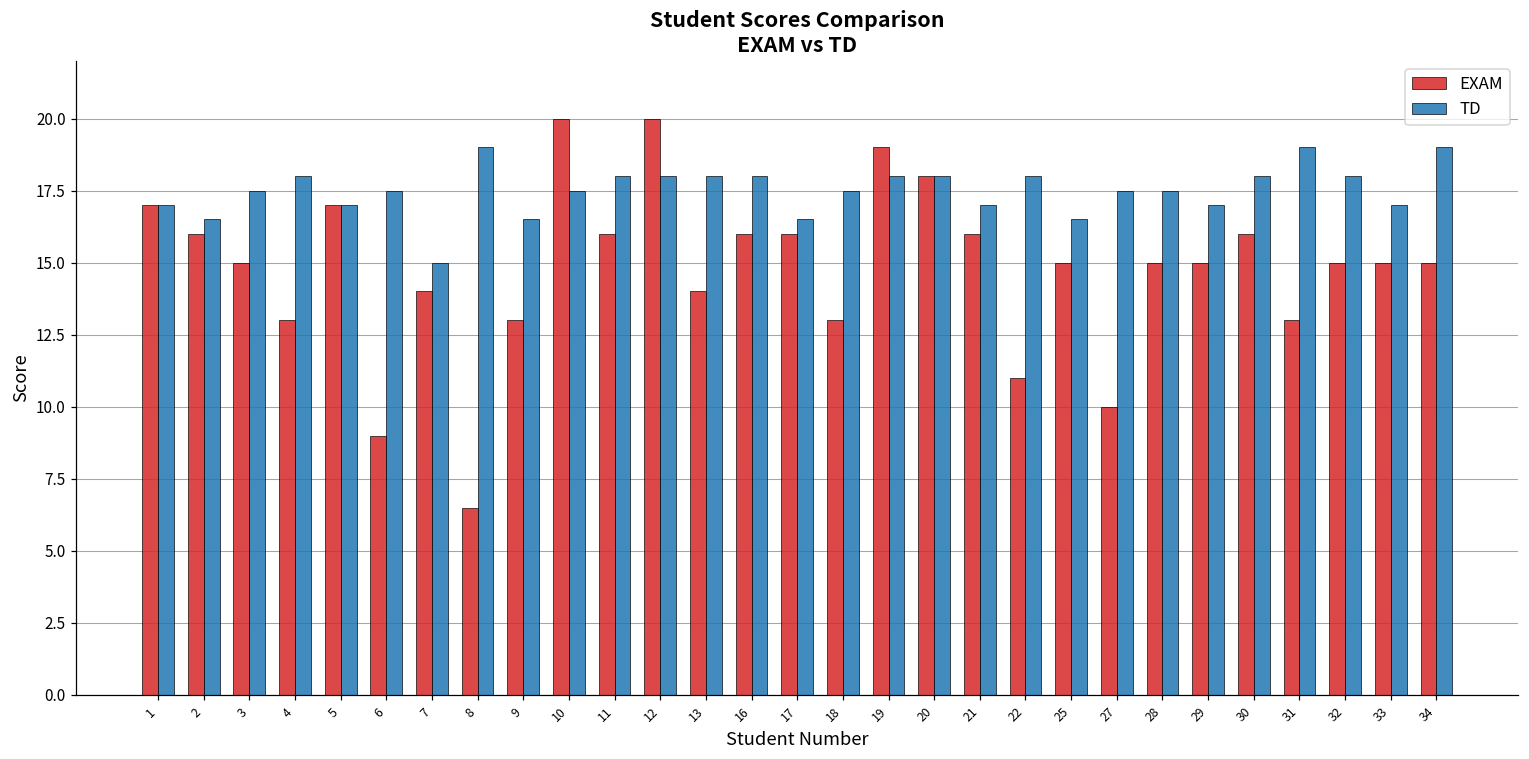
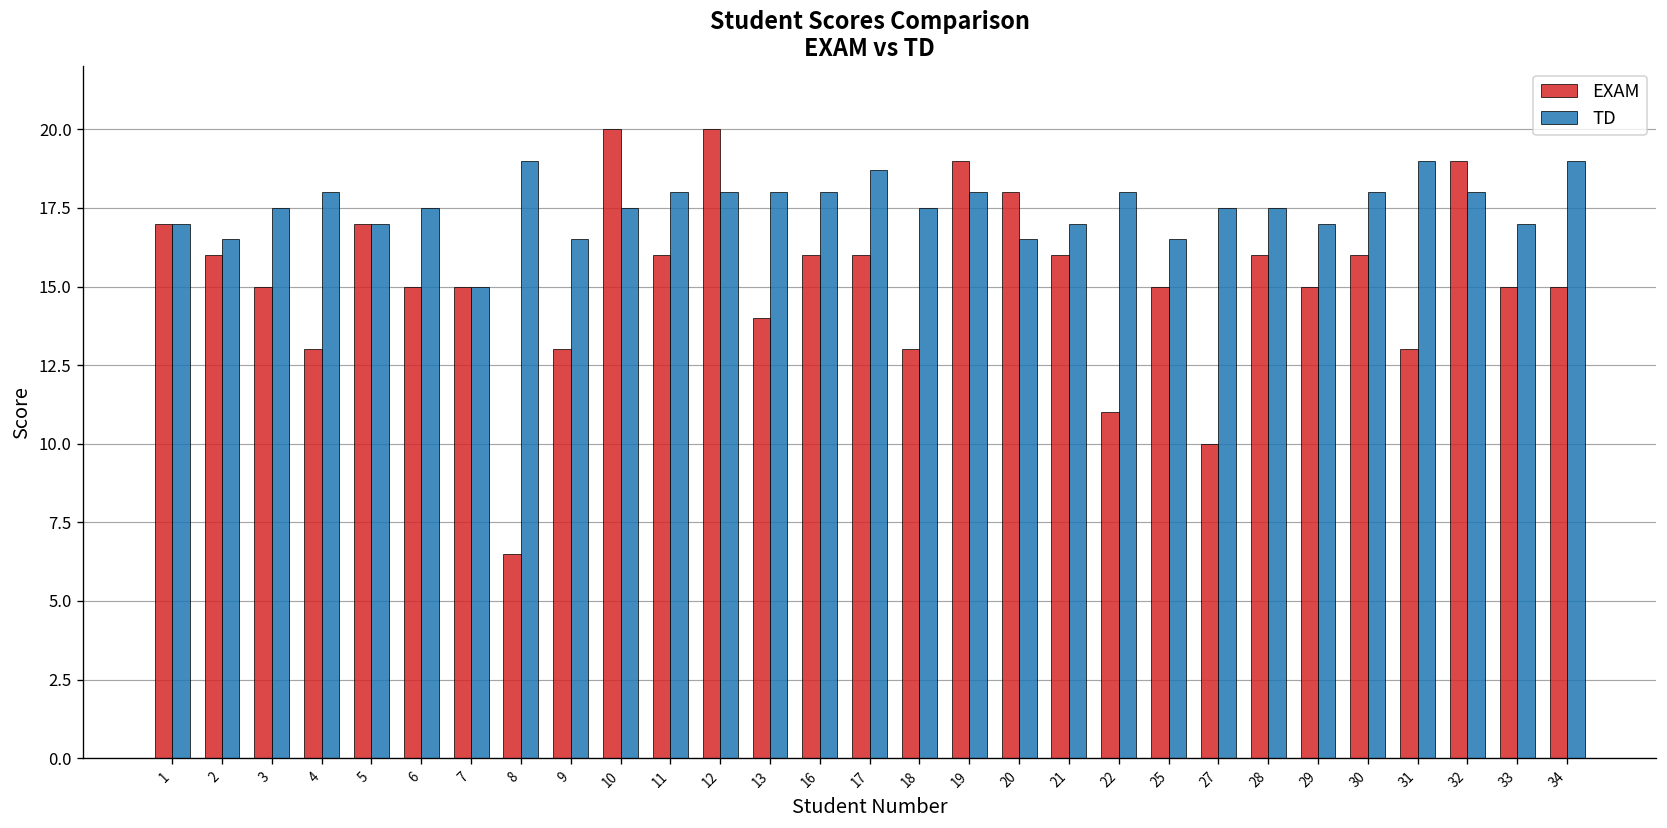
  {
    "EXAM": {
      "1": 17,
      "2": 16,
      "3": 15,
      "4": 13,
      "5": 17,
-     "6": 9,
-     "7": 14,
+     "6": 15,
+     "7": 15,
      "8": 6.5,
      "9": 13,
      "10": 20,
      "11": 16,
      "12": 20,
      "13": 14,
      "16": 16,
      "17": 16,
      "18": 13,
      "19": 19,
      "20": 18,
      "21": 16,
      "22": 11,
      "25": 15,
      "27": 10,
-     "28": 15,
+     "28": 16,
      "29": 15,
      "30": 16,
      "31": 13,
-     "32": 15,
+     "32": 19,
      "33": 15,
      "34": 15
    },
    "TD": {
      "1": 17.0,
      "2": 16.5,
      "3": 17.5,
      "4": 18.0,
      "5": 17.0,
      "6": 17.5,
      "7": 15.0,
      "8": 19.0,
      "9": 16.5,
      "10": 17.5,
      "11": 18.0,
      "12": 18.0,
      "13": 18.0,
      "16": 18.0,
-     "17": 16.5,
+     "17": 18.7,
      "18": 17.5,
      "19": 18.0,
-     "20": 18.0,
+     "20": 16.5,
      "21": 17.0,
      "22": 18.0,
      "25": 16.5,
      "27": 17.5,
      "28": 17.5,
      "29": 17.0,
      "30": 18.0,
      "31": 19.0,
      "32": 18.0,
      "33": 17.0,
      "34": 19.0
    }
  }
